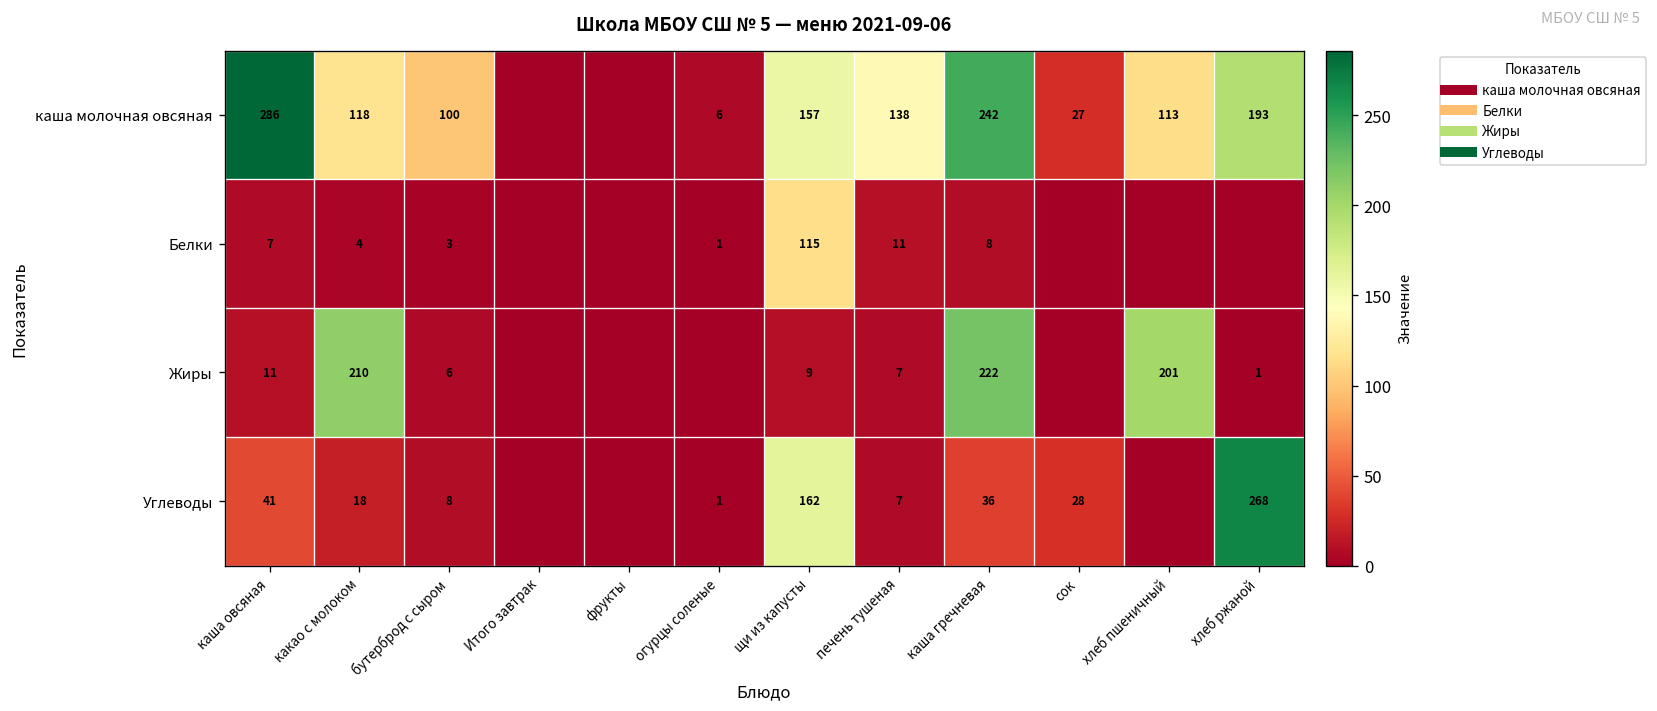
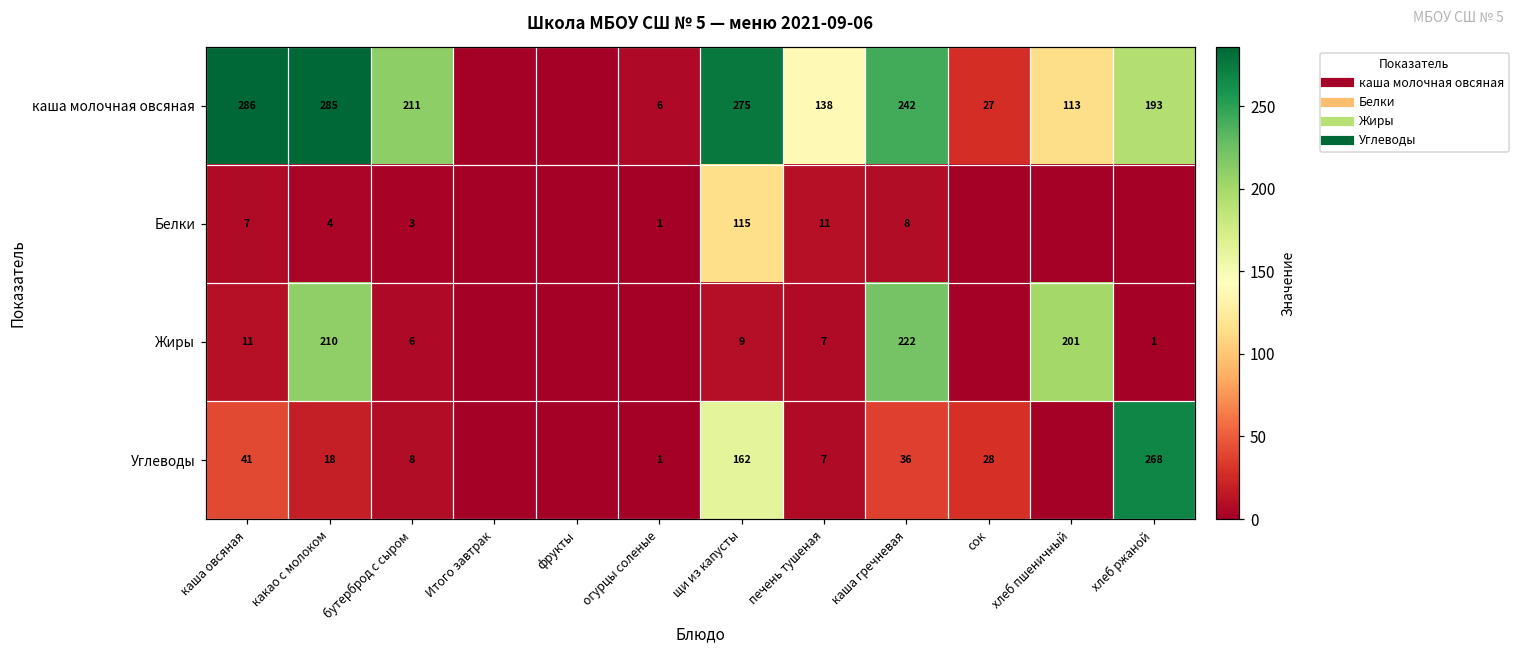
  {
    "каша молочная овсяная": {
      "каша овсяная": 286,
-     "какао с молоком": 118,
-     "бутерброд с сыром": 100,
+     "какао с молоком": 285,
+     "бутерброд с сыром": 211,
      "огурцы соленые": 6,
-     "щи из капусты": 157,
+     "щи из капусты": 275,
      "печень тушеная": 138,
      "каша гречневая": 242,
      "сок": 27,
      "хлеб пшеничный": 113,
      "хлеб ржаной": 193
    },
    "Белки": {
      "каша овсяная": 7,
      "какао с молоком": 4,
      "бутерброд с сыром": 3,
      "огурцы соленые": 1,
      "щи из капусты": 115,
      "печень тушеная": 11,
      "каша гречневая": 8
    },
    "Жиры": {
      "каша овсяная": 11,
      "какао с молоком": 210,
      "бутерброд с сыром": 6,
      "щи из капусты": 9,
      "печень тушеная": 7,
      "каша гречневая": 222,
      "хлеб пшеничный": 201,
      "хлеб ржаной": 1
    },
    "Углеводы": {
      "каша овсяная": 41,
      "какао с молоком": 18,
      "бутерброд с сыром": 8,
      "огурцы соленые": 1,
      "щи из капусты": 162,
      "печень тушеная": 7,
      "каша гречневая": 36,
      "сок": 28,
      "хлеб ржаной": 268
    }
  }
